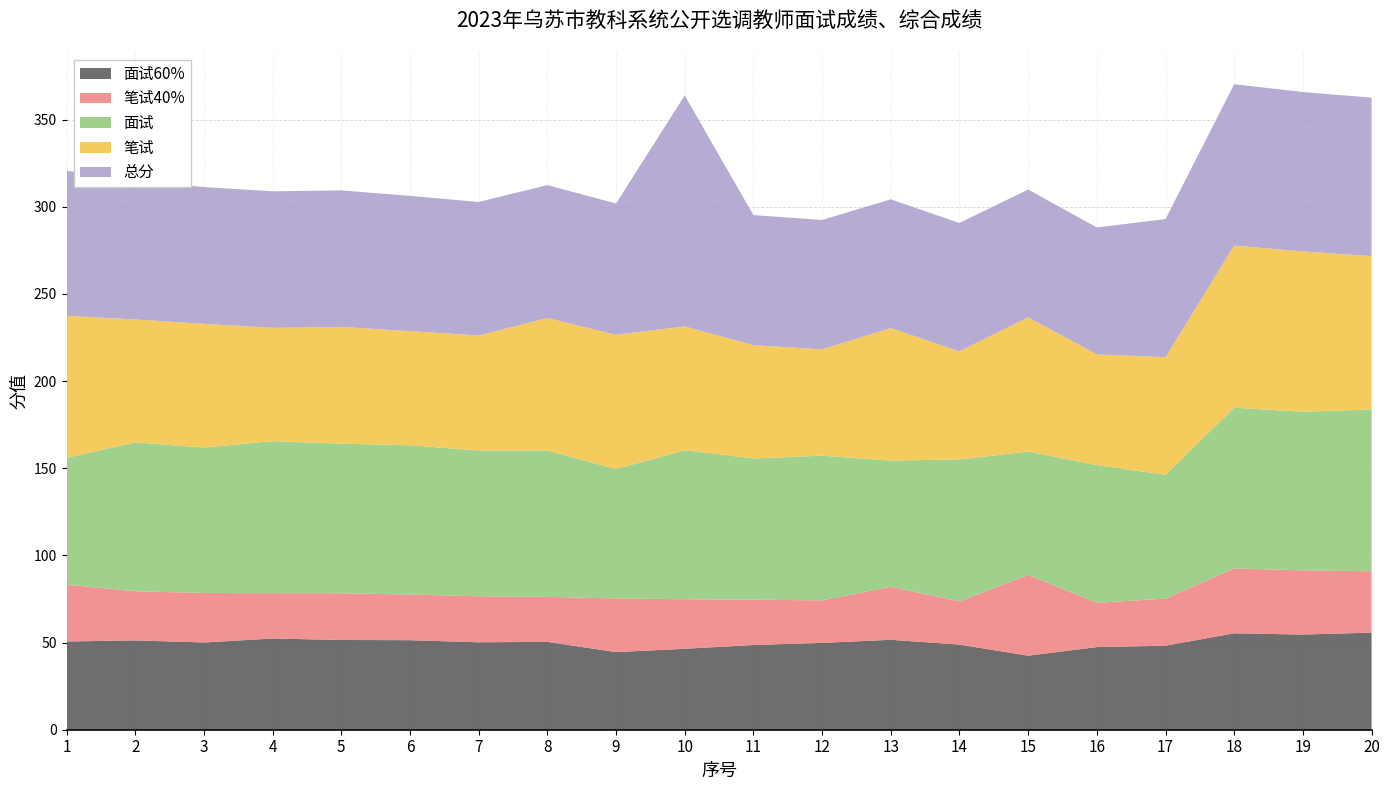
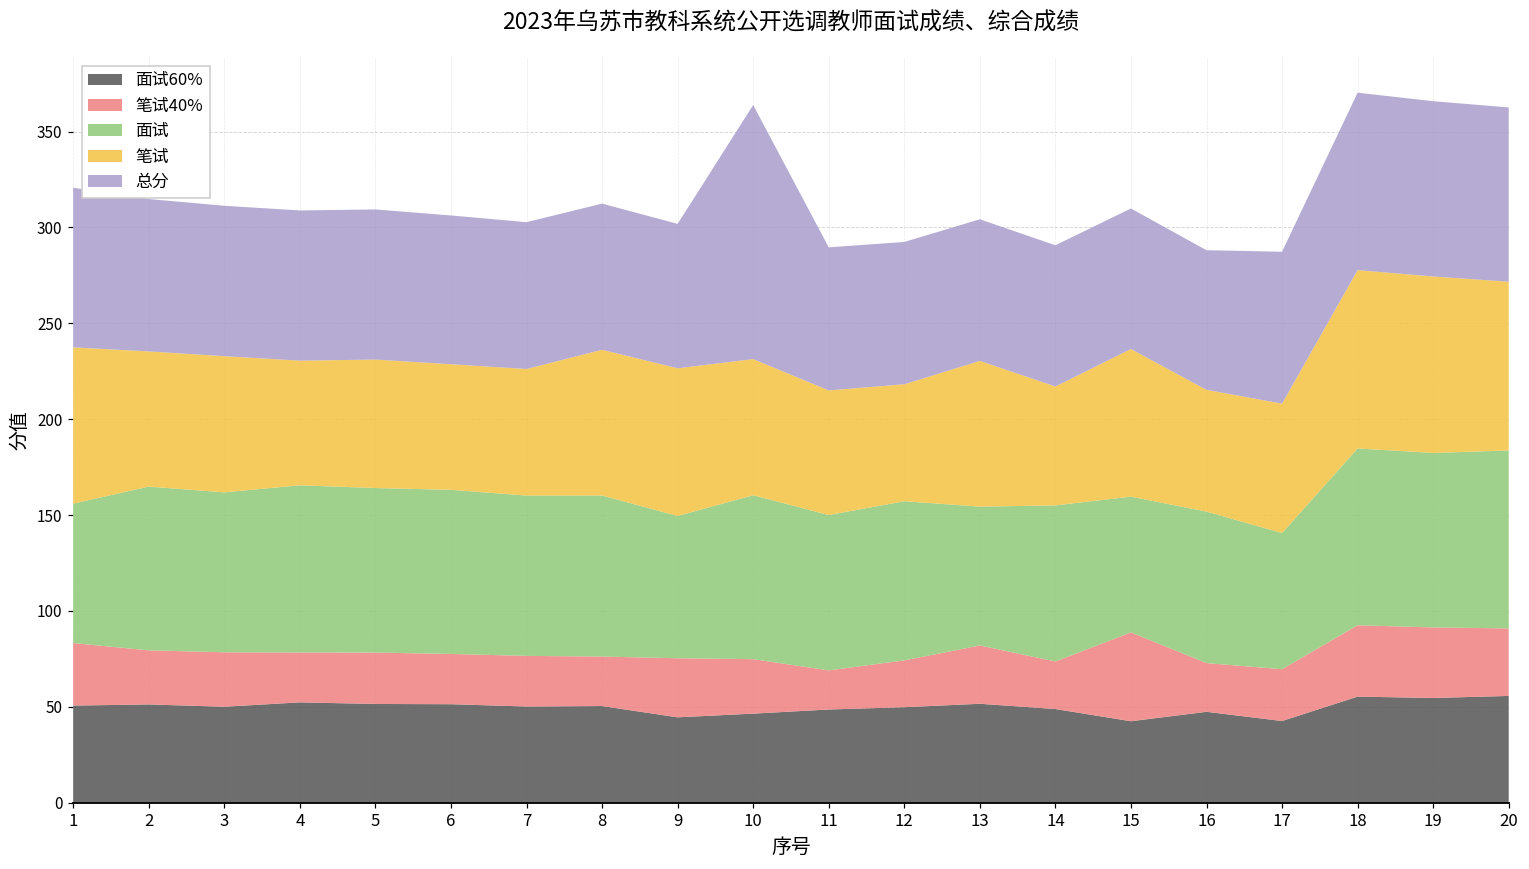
  {
    "面试60%": {
      "1": 51,
      "2": 51,
      "3": 50,
      "4": 52,
      "5": 51,
      "6": 51,
      "7": 50,
      "8": 50,
      "9": 45,
      "10": 46,
      "11": 49,
      "12": 50,
      "13": 52,
      "14": 49,
      "15": 42,
      "16": 47,
-     "17": 48,
+     "17": 43,
      "18": 55,
      "19": 55,
      "20": 56
    },
    "笔试40%": {
      "1": 33,
      "2": 28,
      "3": 28,
      "4": 26,
      "5": 27,
      "6": 26,
      "7": 26,
      "8": 26,
      "9": 31,
      "10": 28,
-     "11": 26,
+     "11": 20,
      "12": 24,
      "13": 30,
      "14": 25,
      "15": 46,
      "16": 25,
      "17": 27,
      "18": 37,
      "19": 37,
      "20": 35
    },
    "面试": {
      "1": 73,
      "2": 85,
      "3": 83,
      "4": 87,
      "5": 86,
      "6": 86,
      "7": 84,
      "8": 84,
      "9": 74,
      "10": 86,
      "11": 81,
      "12": 83,
      "13": 72,
      "14": 81,
      "15": 71,
      "16": 79,
      "17": 71,
      "18": 92,
      "19": 91,
      "20": 93
    },
    "笔试": {
      "1": 82,
      "2": 71,
      "3": 71,
      "4": 65,
      "5": 67,
      "6": 66,
      "7": 66,
      "8": 76,
      "9": 77,
      "10": 71,
      "11": 65,
      "12": 61,
      "13": 76,
      "14": 62,
      "15": 77,
      "16": 64,
      "17": 68,
      "18": 93,
      "19": 92,
      "20": 88
    },
    "总分": {
      "1": 83,
      "3": 78,
      "4": 78,
      "5": 78,
      "6": 78,
      "7": 77,
      "8": 76,
      "9": 75,
      "10": 132,
      "11": 75,
      "12": 74,
      "13": 74,
      "14": 74,
      "15": 73,
      "16": 73,
      "17": 79,
      "18": 93,
      "19": 91,
      "20": 91
    }
  }
